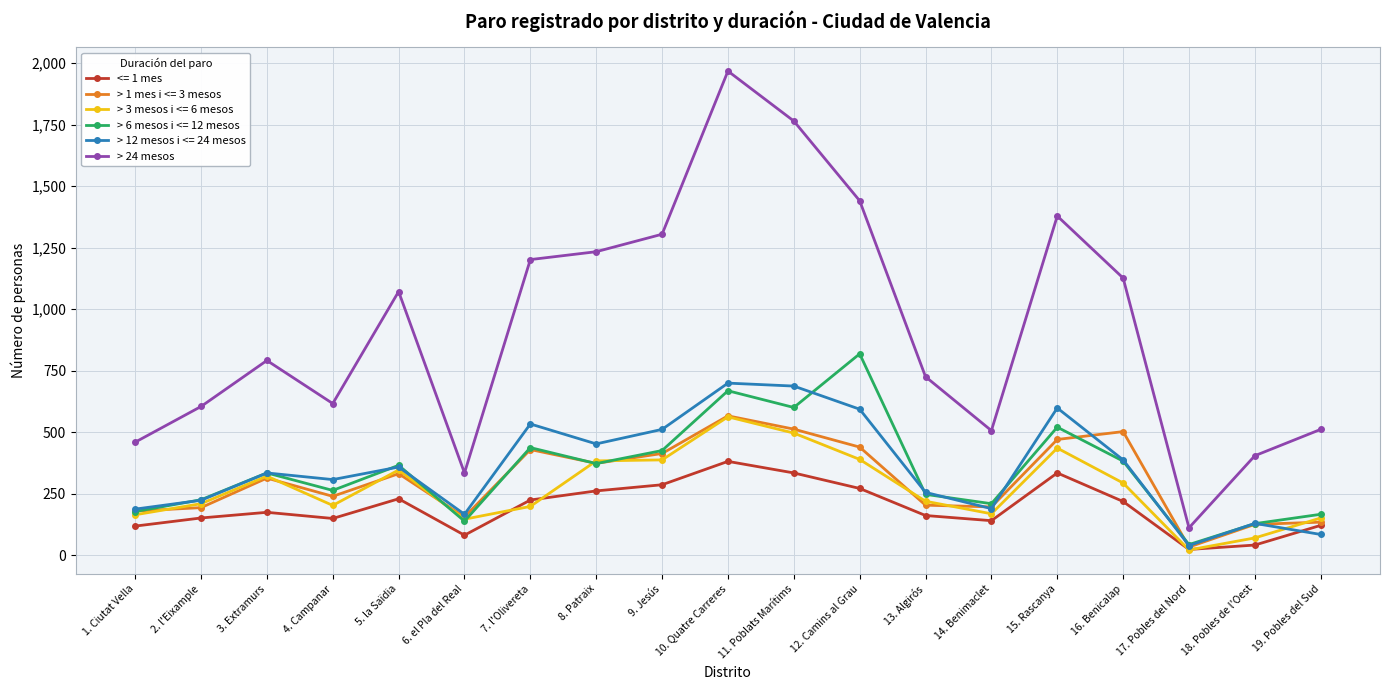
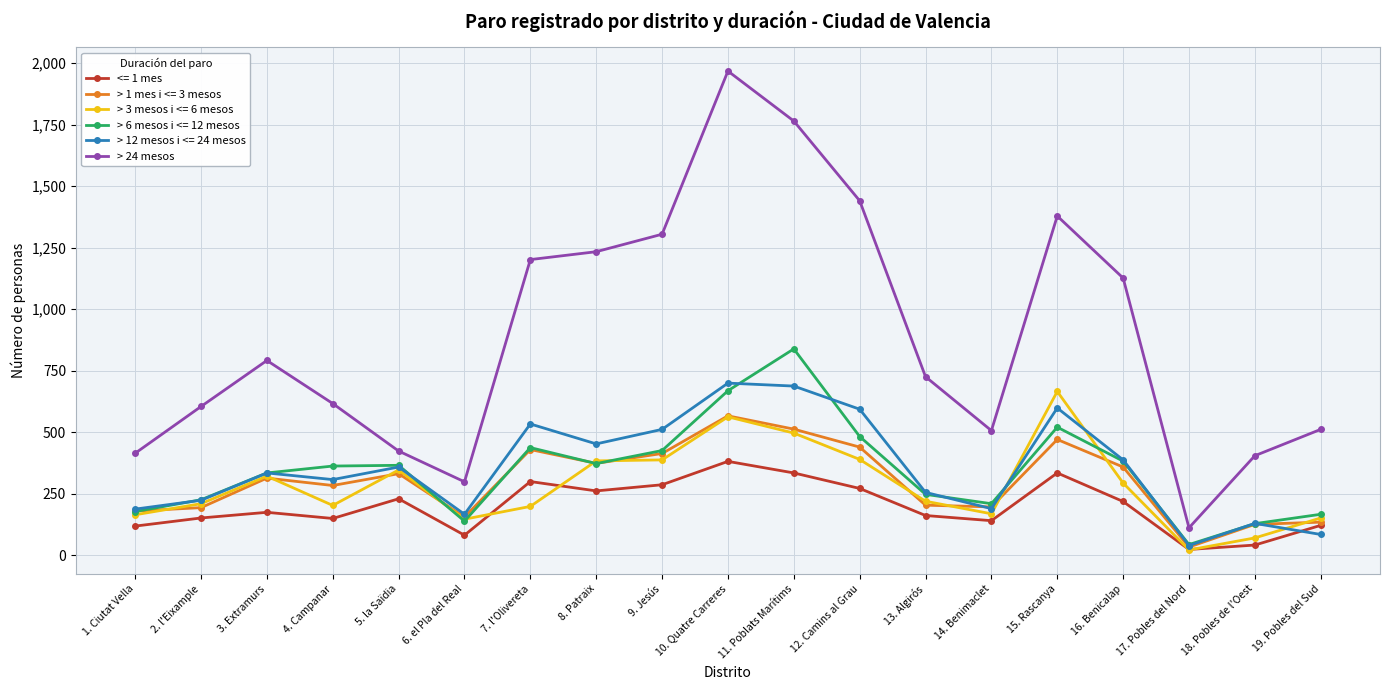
  {
    "<= 1 mes": {
      "1. Ciutat Vella": "120",
      "2. l'Eixample": "150",
      "3. Extramurs": "180",
      "4. Campanar": "150",
      "5. la Saïdia": "230",
      "6. el Pla del Real": "80",
-     "7. l'Olivereta": "230",
+     "7. l'Olivereta": "300",
      "8. Patraix": "260",
      "9. Jesús": "290",
      "10. Quatre Carreres": "380",
      "11. Poblats Marítims": "340",
      "12. Camins al Grau": "270",
      "13. Algirós": "160",
      "14. Benimaclet": "140",
      "15. Rascanya": "340",
      "16. Benicalap": "220",
      "18. Pobles de l'Oest": "40",
      "19. Pobles del Sud": "120"
    },
    "> 1 mes i <= 3 mesos": {
      "2. l'Eixample": "190",
-     "4. Campanar": "240",
+     "4. Campanar": "280",
      "5. la Saïdia": "330",
      "9. Jesús": "410",
      "11. Poblats Marítims": "510",
      "12. Camins al Grau": "440",
      "13. Algirós": "200",
      "15. Rascanya": "470",
-     "16. Benicalap": "500",
+     "16. Benicalap": "360",
      "19. Pobles del Sud": "140"
    },
    "> 3 mesos i <= 6 mesos": {
      "1. Ciutat Vella": "170",
      "2. l'Eixample": "210",
      "4. Campanar": "200",
      "5. la Saïdia": "350",
      "7. l'Olivereta": "200",
      "9. Jesús": "390",
      "11. Poblats Marítims": "500",
      "12. Camins al Grau": "390",
      "13. Algirós": "220",
      "14. Benimaclet": "170",
-     "15. Rascanya": "440",
+     "15. Rascanya": "670",
      "16. Benicalap": "290",
      "18. Pobles de l'Oest": "70",
      "19. Pobles del Sud": "150"
    },
    "> 6 mesos i <= 12 mesos": {
-     "4. Campanar": "260",
+     "4. Campanar": "360",
      "9. Jesús": "430",
      "10. Quatre Carreres": "670",
-     "11. Poblats Marítims": "600",
-     "12. Camins al Grau": "820",
+     "11. Poblats Marítims": "840",
+     "12. Camins al Grau": "480",
      "14. Benimaclet": "210",
      "15. Rascanya": "520",
      "19. Pobles del Sud": "170"
    },
    "> 12 mesos i <= 24 mesos": {
      "4. Campanar": "310",
      "6. el Pla del Real": "170",
      "7. l'Olivereta": "530",
      "8. Patraix": "450",
      "9. Jesús": "510",
      "10. Quatre Carreres": "700",
      "11. Poblats Marítims": "690",
      "12. Camins al Grau": "590",
      "15. Rascanya": "600",
      "19. Pobles del Sud": "90"
    },
    "> 24 mesos": {
-     "1. Ciutat Vella": "460",
+     "1. Ciutat Vella": "420",
      "2. l'Eixample": "610",
      "3. Extramurs": "790",
      "4. Campanar": "620",
-     "5. la Saïdia": "1,070",
-     "6. el Pla del Real": "340",
+     "5. la Saïdia": "420",
+     "6. el Pla del Real": "300",
      "7. l'Olivereta": "1,200",
      "8. Patraix": "1,230",
      "9. Jesús": "1,310",
      "10. Quatre Carreres": "1,970",
      "11. Poblats Marítims": "1,770",
      "12. Camins al Grau": "1,440",
      "13. Algirós": "730",
      "14. Benimaclet": "510",
      "15. Rascanya": "1,380",
      "16. Benicalap": "1,130",
      "17. Pobles del Nord": "110",
      "18. Pobles de l'Oest": "410",
      "19. Pobles del Sud": "510"
    }
  }
